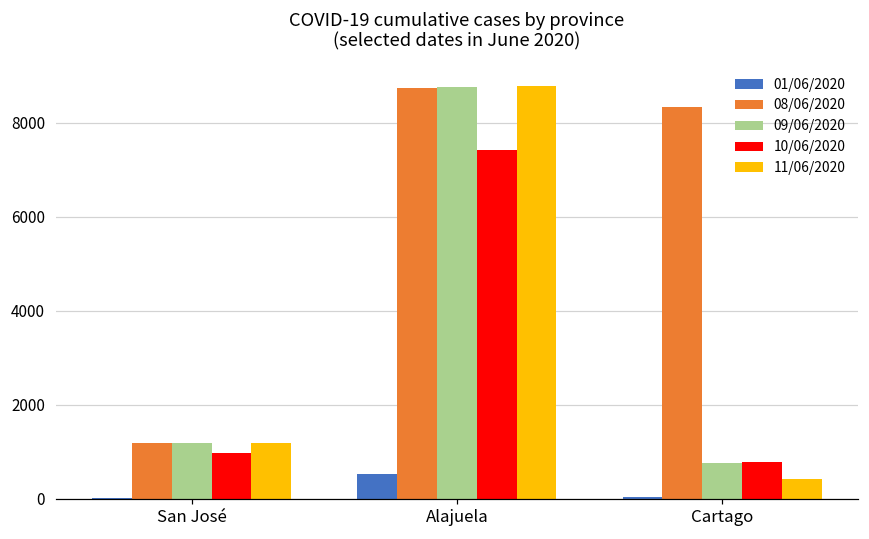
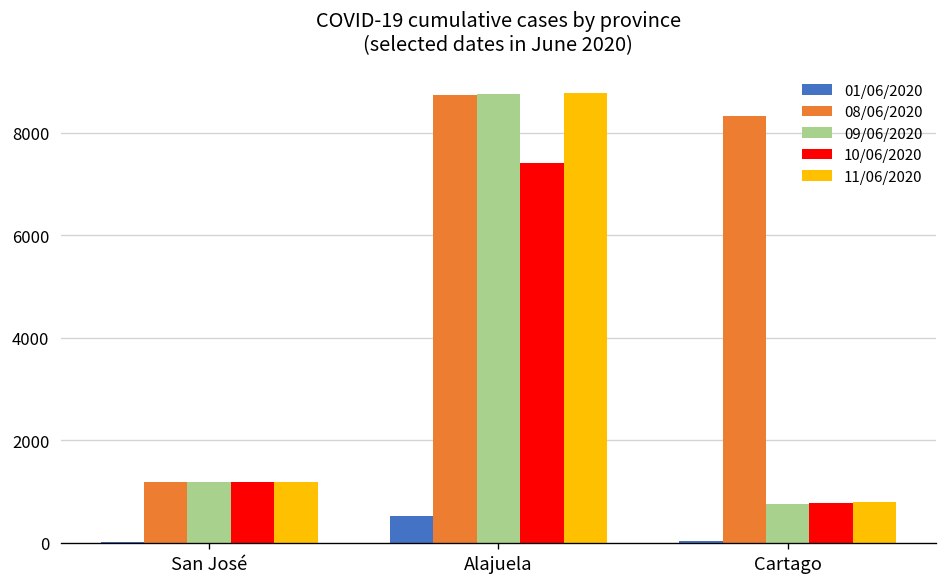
  {
    "01/06/2020": {
      "Alajuela": 500
    },
    "08/06/2020": {
      "San José": 1200,
      "Alajuela": 8700,
      "Cartago": 8300
    },
    "09/06/2020": {
      "San José": 1200,
      "Alajuela": 8700,
      "Cartago": 800
    },
    "10/06/2020": {
-     "San José": 1000,
+     "San José": 1200,
      "Alajuela": 7400,
      "Cartago": 800
    },
    "11/06/2020": {
      "San José": 1200,
      "Alajuela": 8800,
-     "Cartago": 400
+     "Cartago": 800
    }
  }
